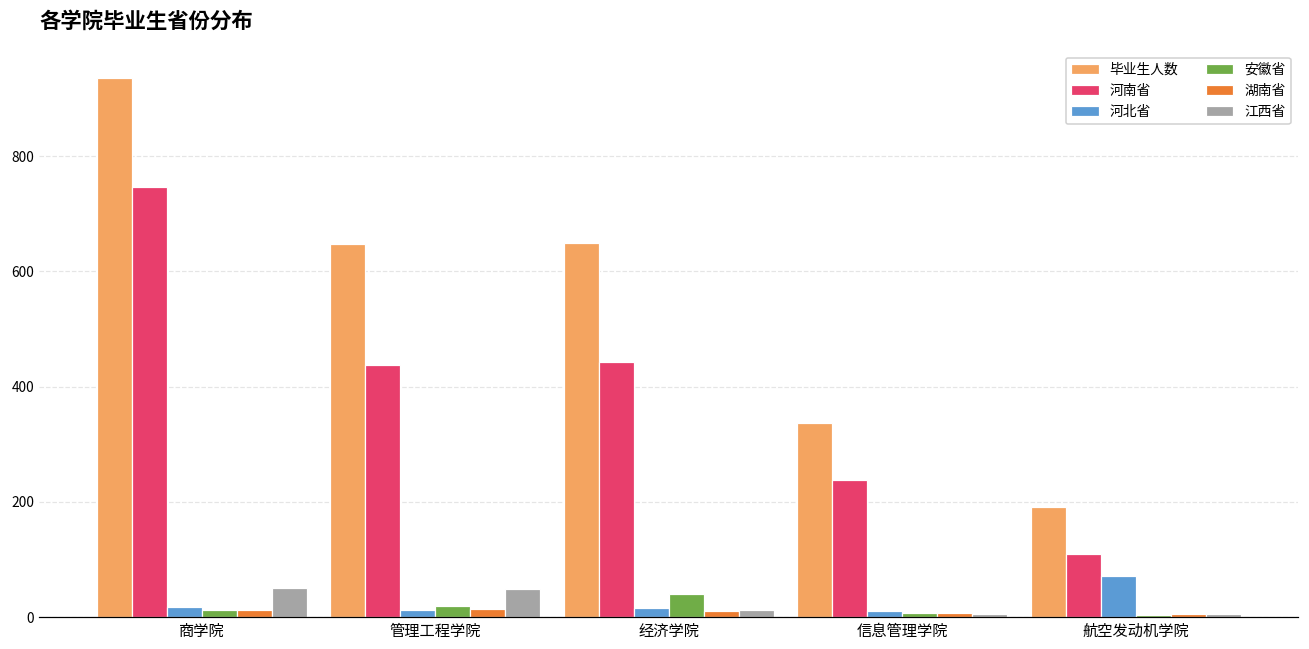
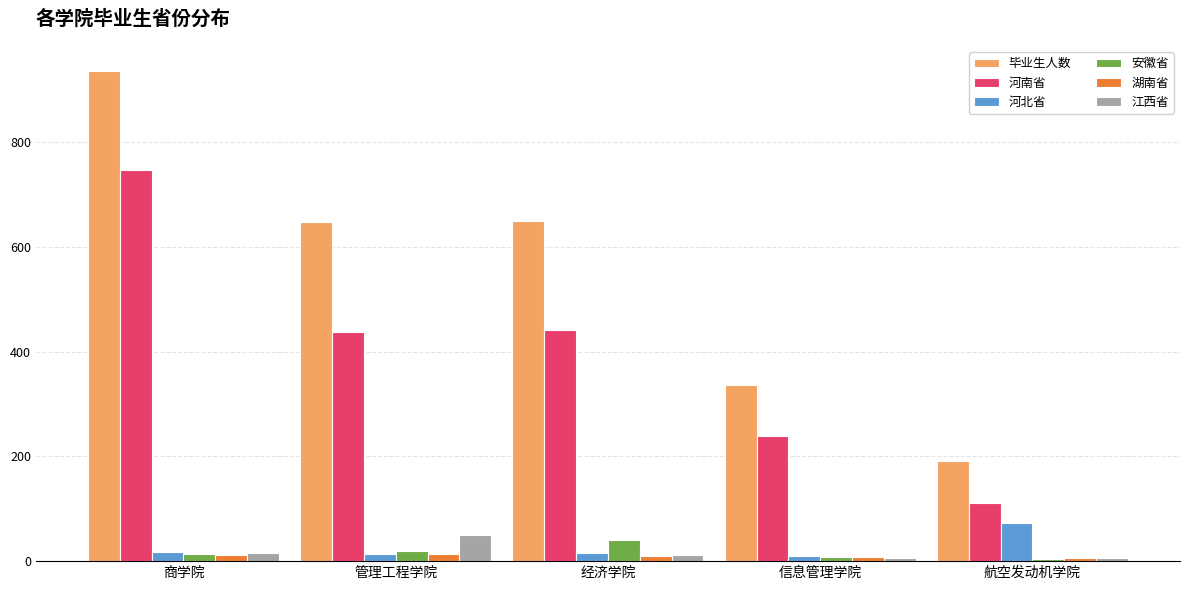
  {
    "毕业生人数": {
      "商学院": 940,
      "管理工程学院": 650,
      "经济学院": 650,
      "信息管理学院": 340,
      "航空发动机学院": 190
    },
    "河南省": {
      "商学院": 750,
      "管理工程学院": 440,
      "经济学院": 440,
      "信息管理学院": 240,
      "航空发动机学院": 110
    },
    "河北省": {
      "商学院": 20,
      "管理工程学院": 10,
      "经济学院": 20,
      "信息管理学院": 10,
      "航空发动机学院": 70
    },
    "安徽省": {
      "商学院": 10,
      "管理工程学院": 20,
      "经济学院": 40,
      "信息管理学院": 10
    },
    "湖南省": {
      "商学院": 10,
      "管理工程学院": 10,
      "经济学院": 10,
      "信息管理学院": 10,
      "航空发动机学院": 10
    },
    "江西省": {
-     "商学院": 50,
+     "商学院": 20,
      "管理工程学院": 50,
      "经济学院": 10,
      "信息管理学院": 10,
      "航空发动机学院": 10
    }
  }
